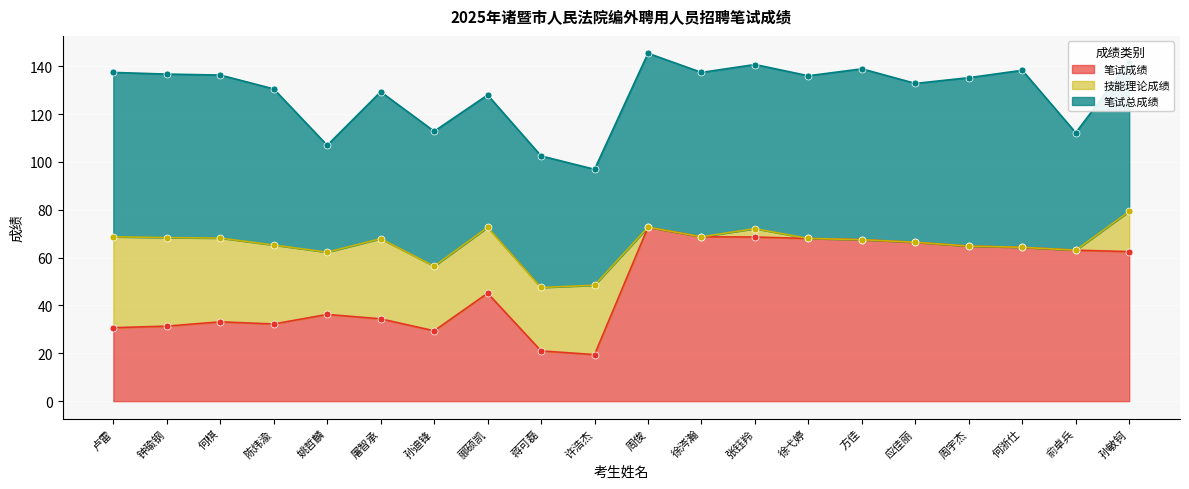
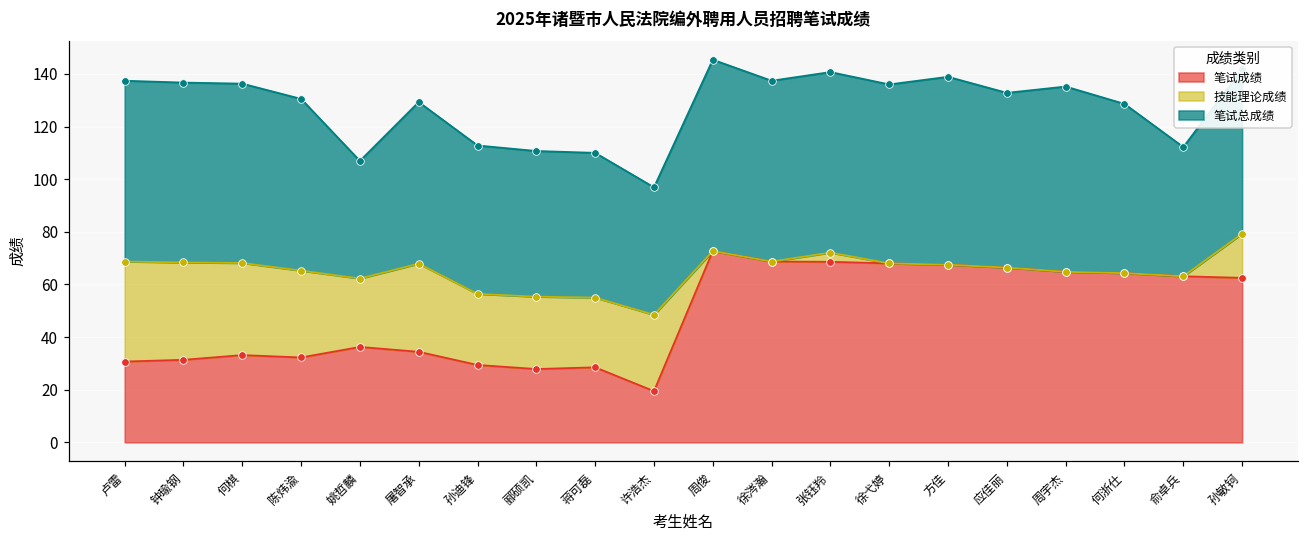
  {
    "笔试成绩": {
      "卢雷": 31,
      "钟瑜钢": 31,
      "何棋": 33,
      "陈炜渝": 32,
      "姚哲麟": 36,
      "屠智承": 34,
      "孙迪锋": 29,
-     "郦硕凯": 45,
-     "蒋可磊": 21,
+     "郦硕凯": 28,
+     "蒋可磊": 29,
      "许浩杰": 19,
      "张钰羚": 69,
      "孙敏钶": 63
    },
    "技能理论成绩": {
      "卢雷": 38,
      "钟瑜钢": 37,
      "何棋": 35,
      "陈炜渝": 33,
      "姚哲麟": 26,
      "屠智承": 34,
      "孙迪锋": 27,
      "郦硕凯": 28,
      "蒋可磊": 27,
      "许浩杰": 29,
      "张钰羚": 4,
      "孙敏钶": 17
    },
    "笔试总成绩": {
      "卢雷": 69,
      "钟瑜钢": 68,
      "何棋": 68,
      "陈炜渝": 65,
      "姚哲麟": 45,
      "屠智承": 61,
      "孙迪锋": 56,
      "郦硕凯": 55,
      "蒋可磊": 55,
      "许浩杰": 48,
      "周俊": 73,
      "徐涔瀚": 69,
      "张钰羚": 69,
      "徐弋婷": 68,
      "方佳": 71,
      "应佳丽": 66,
      "周宇杰": 70,
-     "何浙仕": 74,
+     "何浙仕": 64,
      "俞卓兵": 49
    }
  }
